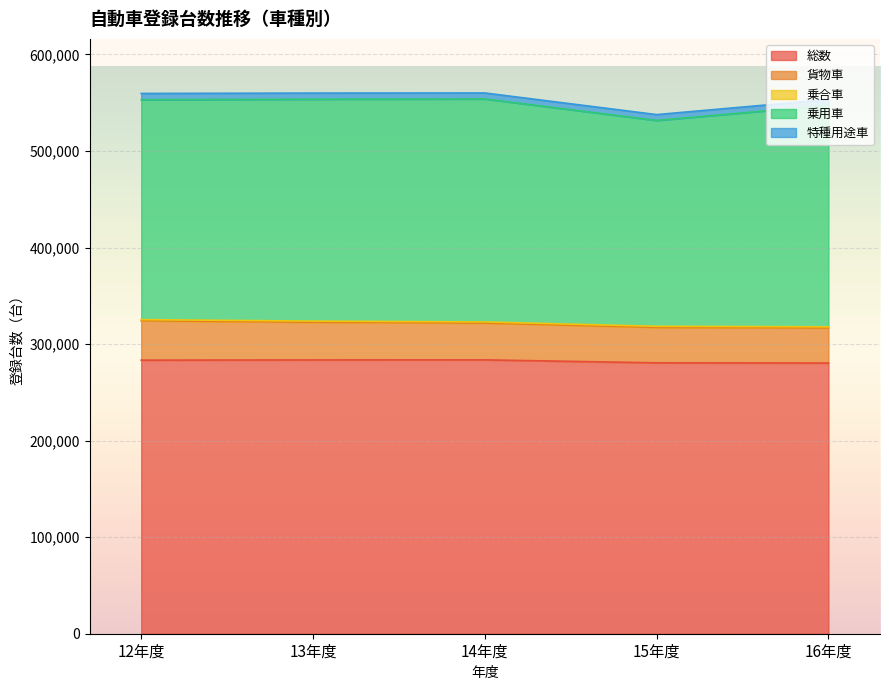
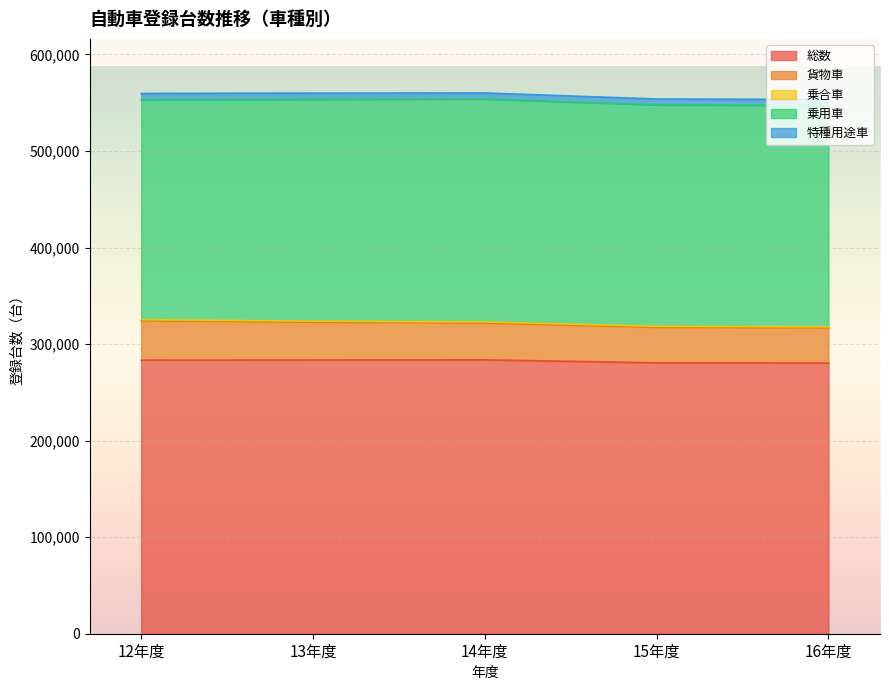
  {
    "乗用車": {
      "12年度": "230,000",
      "13年度": "230,000",
      "14年度": "230,000",
-     "15年度": "210,000"
+     "15年度": "230,000"
    },
    "特種用途車": {
      "12年度": "10,000",
      "13年度": "10,000",
      "14年度": "10,000",
      "15年度": "10,000"
    }
  }
